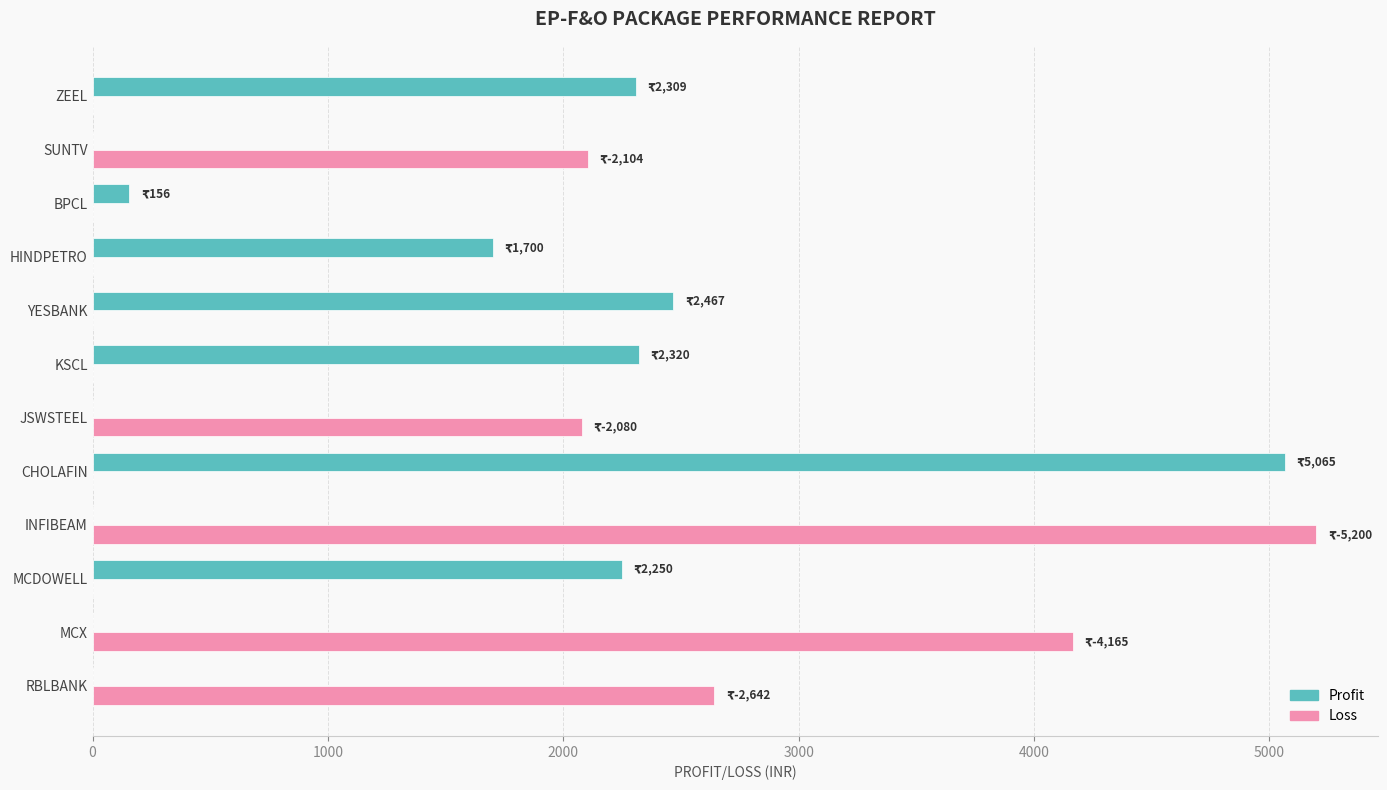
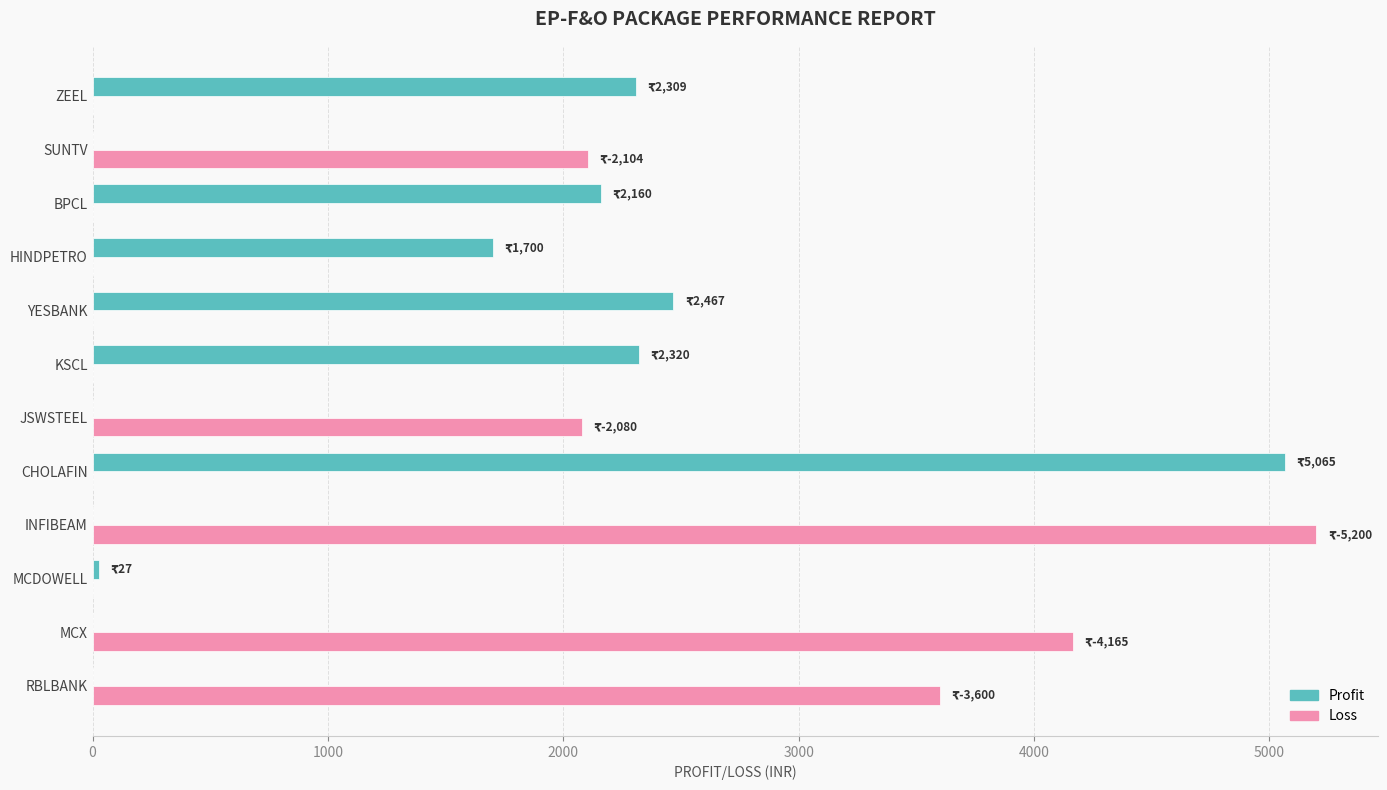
  {
    "Profit": {
      "ZEEL": "2,309",
-     "BPCL": "156",
+     "BPCL": "2,160",
      "HINDPETRO": "1,700",
      "YESBANK": "2,467",
      "KSCL": "2,320",
      "CHOLAFIN": "5,065",
-     "MCDOWELL": "2,250"
+     "MCDOWELL": "27"
    },
    "Loss": {
-     "RBLBANK": "-2,642"
+     "RBLBANK": "-3,600"
    }
  }
